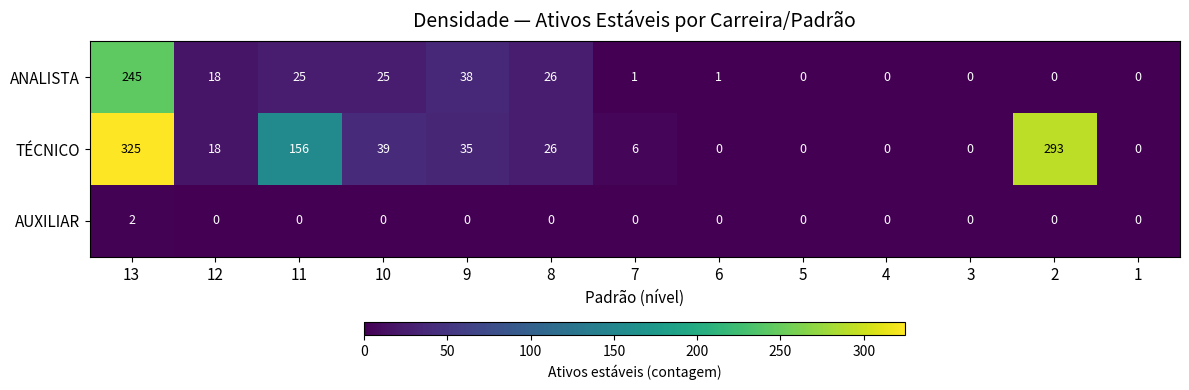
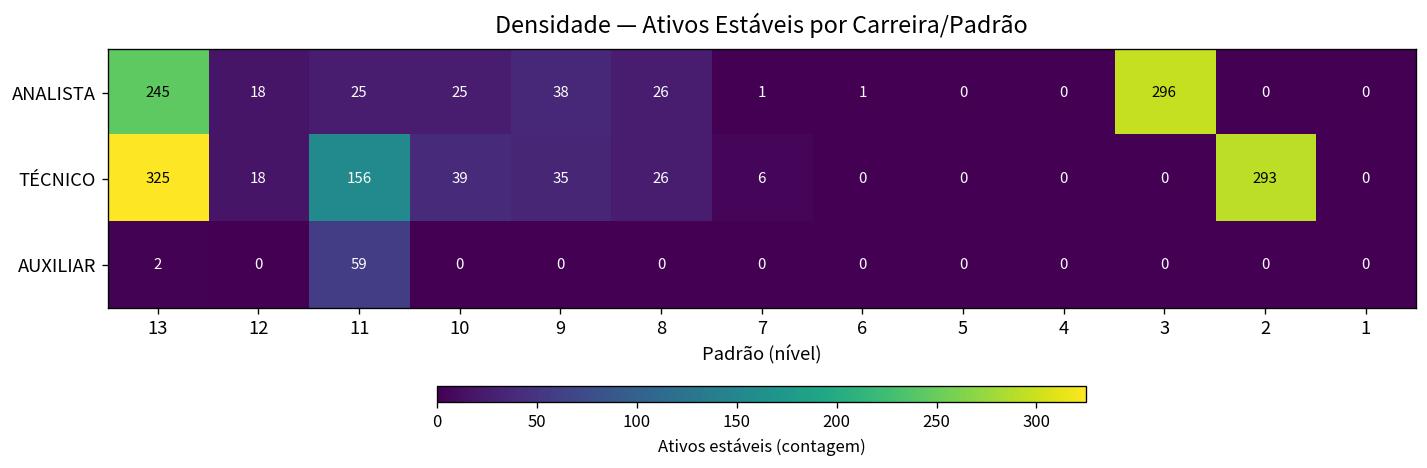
  {
    "ANALISTA": {
      "13": 245,
      "12": 18,
      "11": 25,
      "10": 25,
      "9": 38,
      "8": 26,
      "7": 1,
      "6": 1,
      "5": 0,
      "4": 0,
-     "3": 0,
+     "3": 296,
      "2": 0,
      "1": 0
    },
    "TÉCNICO": {
      "13": 325,
      "12": 18,
      "11": 156,
      "10": 39,
      "9": 35,
      "8": 26,
      "7": 6,
      "6": 0,
      "5": 0,
      "4": 0,
      "3": 0,
      "2": 293,
      "1": 0
    },
    "AUXILIAR": {
      "13": 2,
      "12": 0,
-     "11": 0,
+     "11": 59,
      "10": 0,
      "9": 0,
      "8": 0,
      "7": 0,
      "6": 0,
      "5": 0,
      "4": 0,
      "3": 0,
      "2": 0,
      "1": 0
    }
  }
